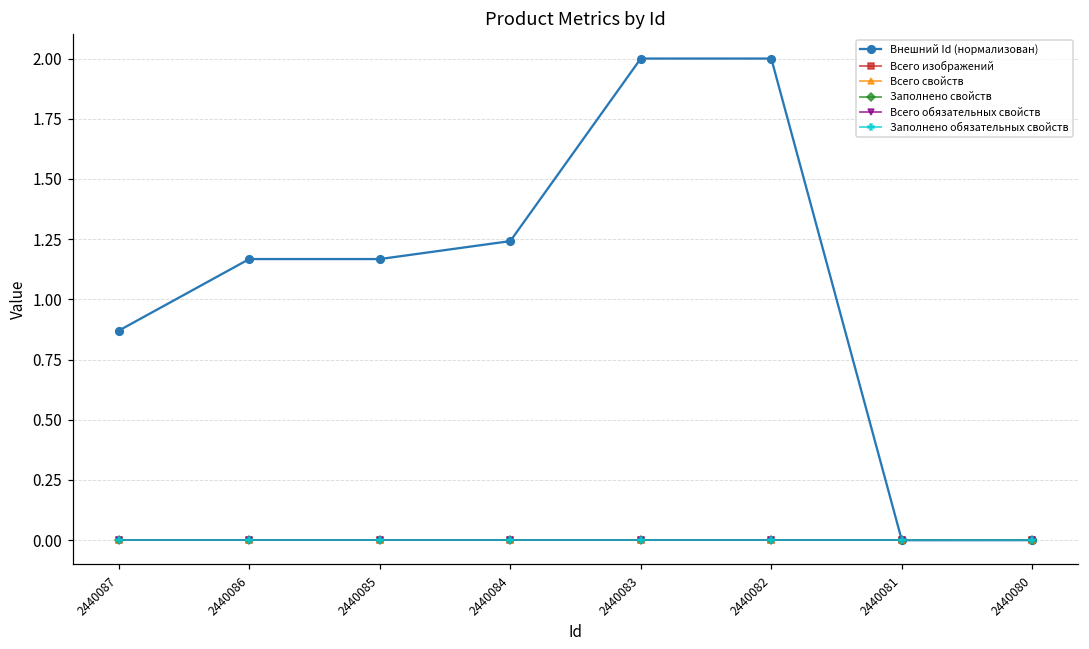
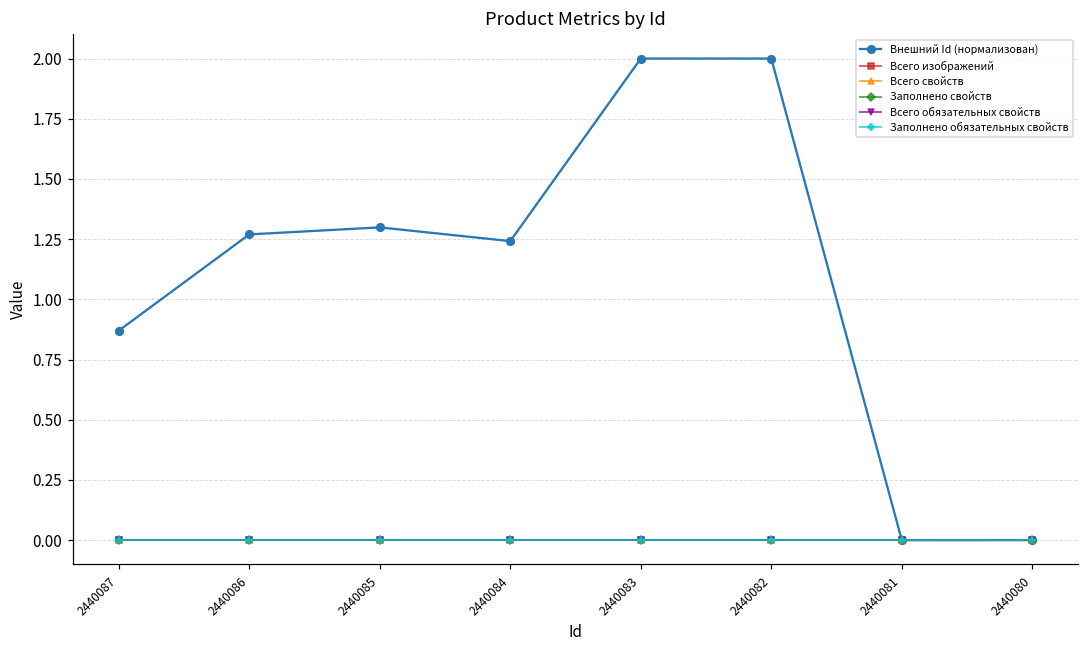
  {
    "Внешний Id (нормализован)": {
      "2440087": 0.87,
-     "2440086": 1.17,
-     "2440085": 1.17,
+     "2440086": 1.27,
+     "2440085": 1.30,
      "2440084": 1.24,
      "2440083": 2.00,
      "2440082": 2.00
    },
    "Заполнено обязательных свойств": {
      "2440087": 0.00,
      "2440086": 0.00,
      "2440085": 0.00,
      "2440084": 0.00,
      "2440083": 0.00,
      "2440082": 0.00
    }
  }
